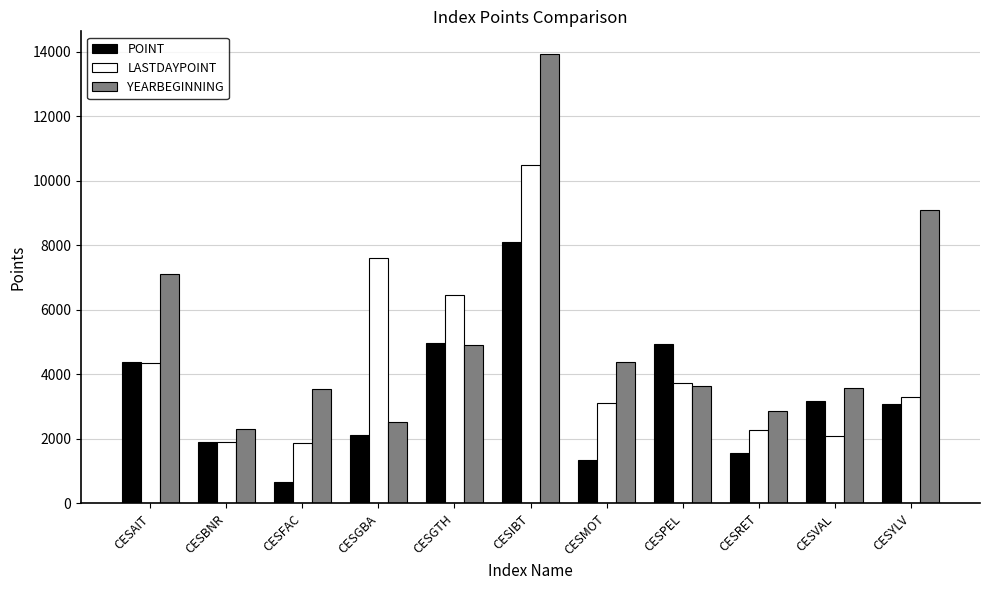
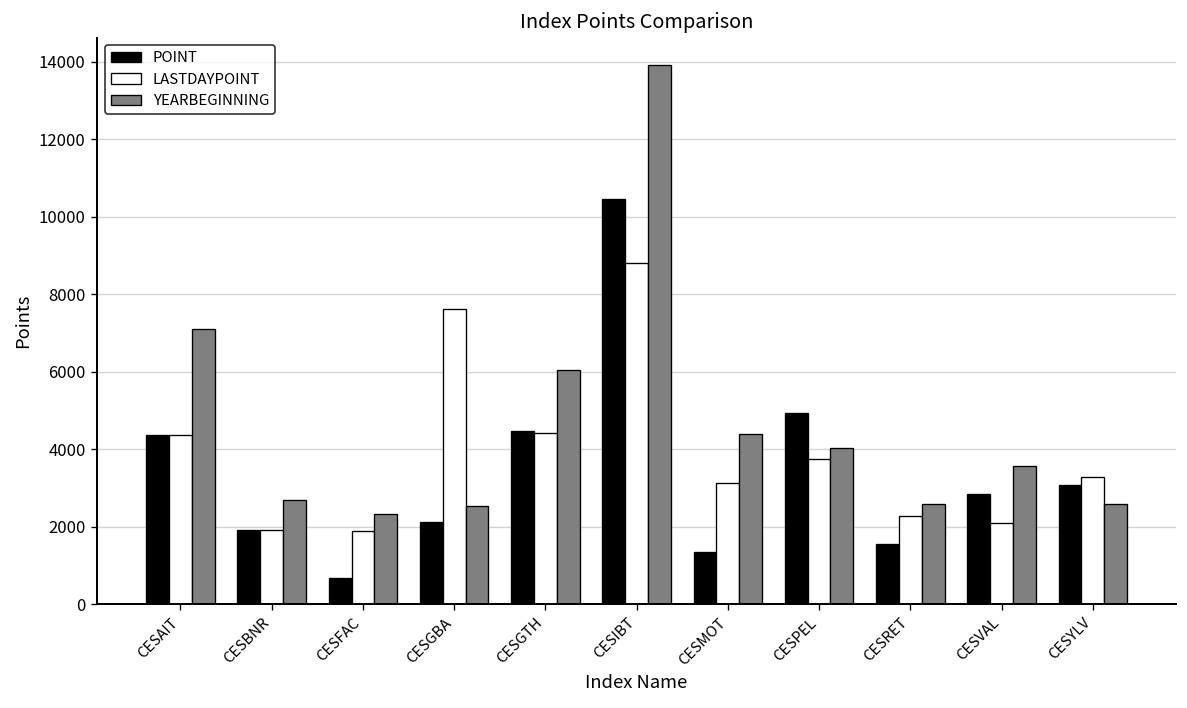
  {
    "POINT": {
      "CESAIT": 4400,
      "CESBNR": 1900,
      "CESFAC": 700,
      "CESGBA": 2100,
-     "CESGTH": 5000,
-     "CESIBT": 8100,
+     "CESGTH": 4500,
+     "CESIBT": 10500,
      "CESMOT": 1400,
      "CESPEL": 4900,
      "CESRET": 1500,
-     "CESVAL": 3200,
+     "CESVAL": 2800,
      "CESYLV": 3100
    },
    "LASTDAYPOINT": {
      "CESAIT": 4400,
      "CESBNR": 1900,
      "CESFAC": 1900,
      "CESGBA": 7600,
-     "CESGTH": 6500,
-     "CESIBT": 10500,
+     "CESGTH": 4400,
+     "CESIBT": 8800,
      "CESMOT": 3100,
      "CESPEL": 3700,
      "CESRET": 2300,
      "CESVAL": 2100,
      "CESYLV": 3300
    },
    "YEARBEGINNING": {
      "CESAIT": 7100,
-     "CESBNR": 2300,
-     "CESFAC": 3500,
+     "CESBNR": 2700,
+     "CESFAC": 2300,
      "CESGBA": 2500,
-     "CESGTH": 4900,
+     "CESGTH": 6000,
      "CESIBT": 13900,
      "CESMOT": 4400,
-     "CESPEL": 3600,
-     "CESRET": 2900,
+     "CESPEL": 4000,
+     "CESRET": 2600,
      "CESVAL": 3600,
-     "CESYLV": 9100
+     "CESYLV": 2600
    }
  }
